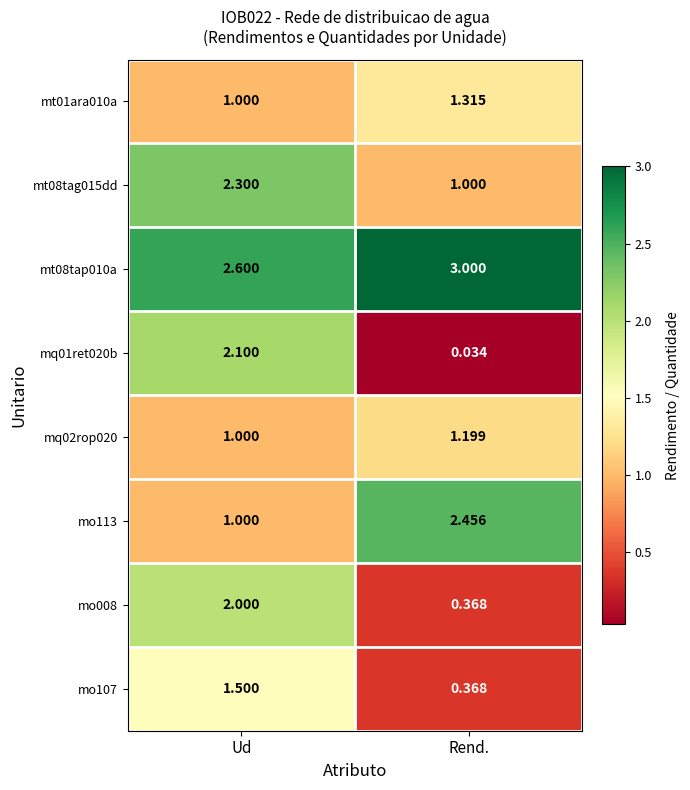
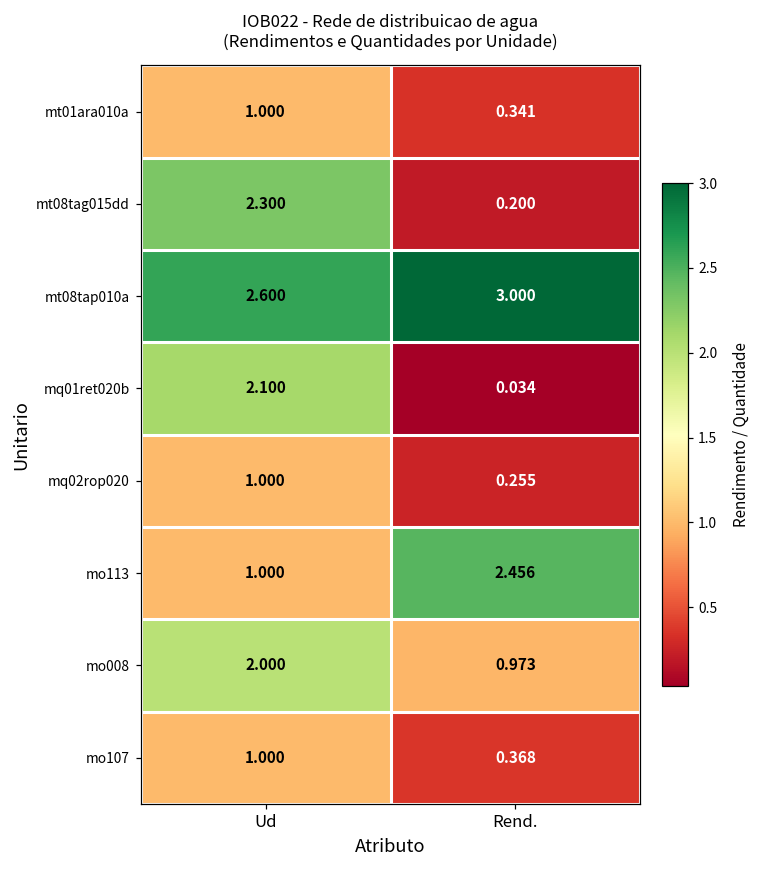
  {
    "mt01ara010a": {
      "Ud": 1.000,
-     "Rend.": 1.315
+     "Rend.": 0.341
    },
    "mt08tag015dd": {
      "Ud": 2.300,
-     "Rend.": 1.000
+     "Rend.": 0.200
    },
    "mt08tap010a": {
      "Ud": 2.600,
      "Rend.": 3.000
    },
    "mq01ret020b": {
      "Ud": 2.100,
      "Rend.": 0.034
    },
    "mq02rop020": {
      "Ud": 1.000,
-     "Rend.": 1.199
+     "Rend.": 0.255
    },
    "mo113": {
      "Ud": 1.000,
      "Rend.": 2.456
    },
    "mo008": {
      "Ud": 2.000,
-     "Rend.": 0.368
+     "Rend.": 0.973
    },
    "mo107": {
-     "Ud": 1.500,
+     "Ud": 1.000,
      "Rend.": 0.368
    }
  }
